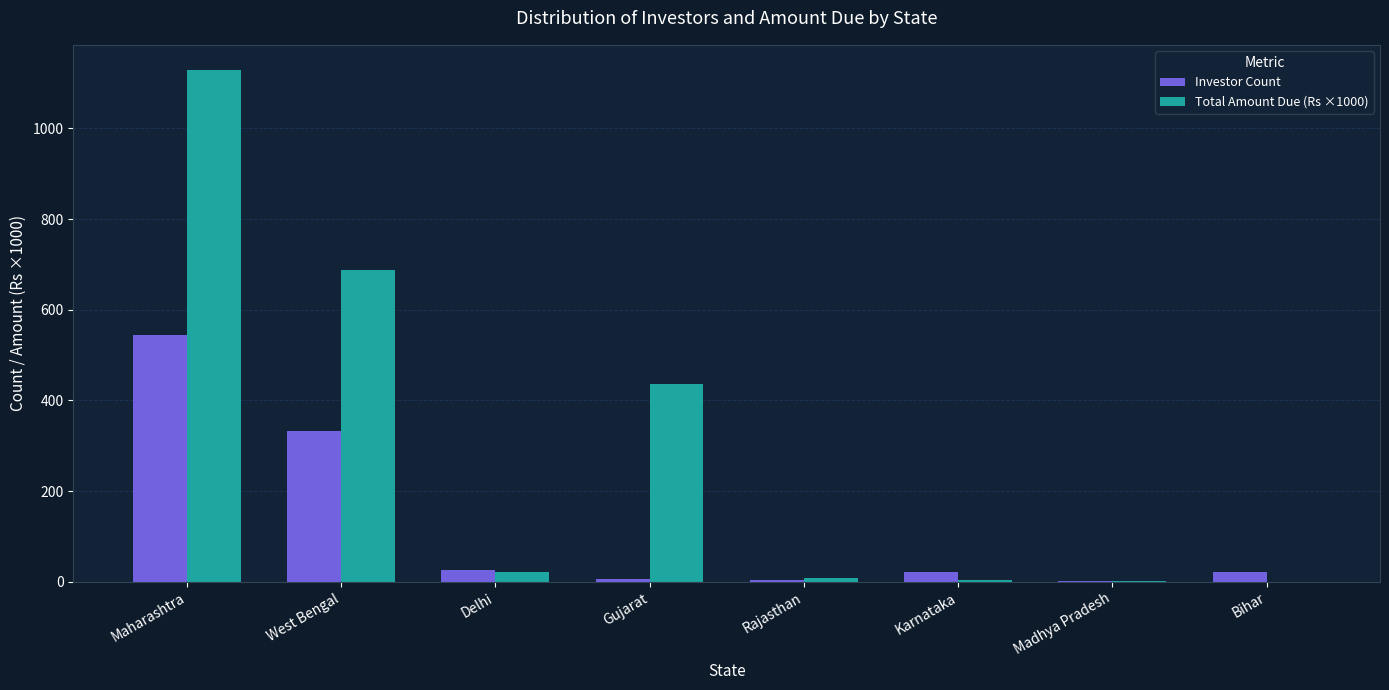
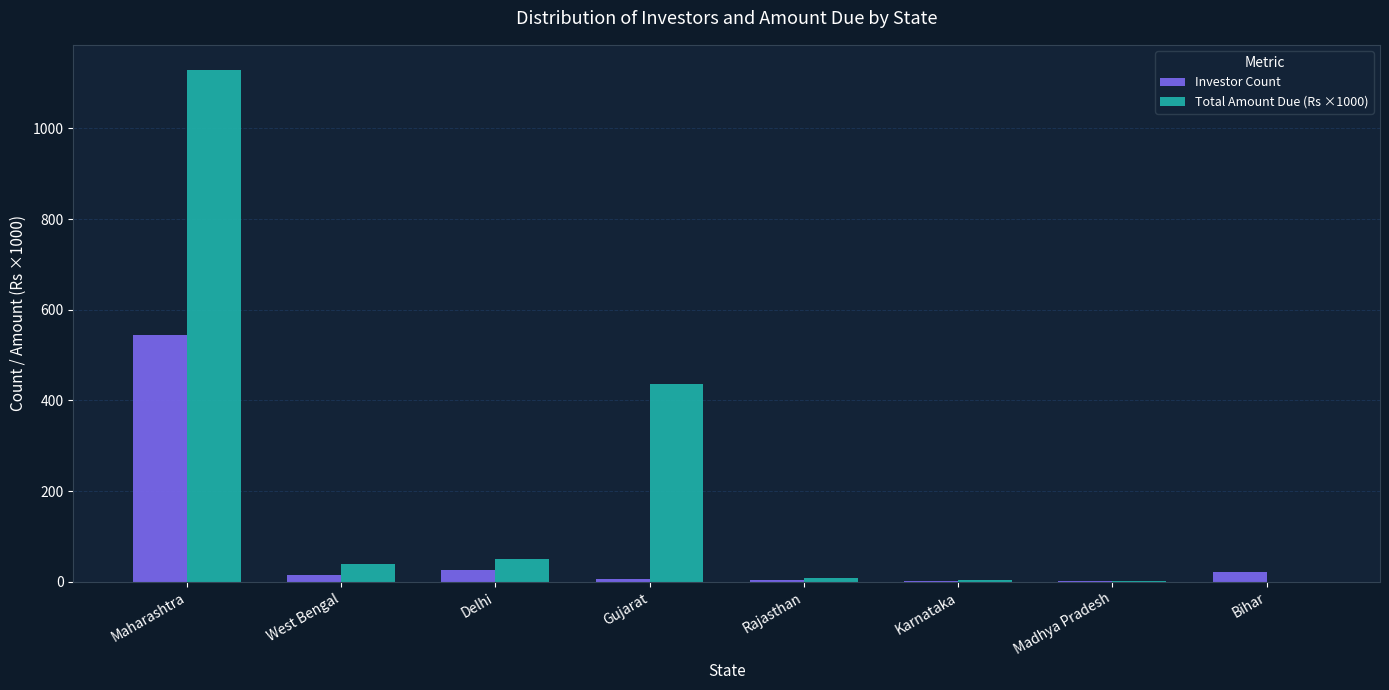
  {
    "Investor Count": {
      "Maharashtra": 550,
-     "West Bengal": 330,
+     "West Bengal": 20,
      "Delhi": 30,
      "Gujarat": 10,
-     "Karnataka": 20,
+     "Karnataka": 0,
      "Bihar": 20
    },
    "Total Amount Due (Rs ×1000)": {
      "Maharashtra": 1130,
-     "West Bengal": 690,
-     "Delhi": 20,
+     "West Bengal": 40,
+     "Delhi": 50,
      "Gujarat": 440,
      "Rajasthan": 10
    }
  }
